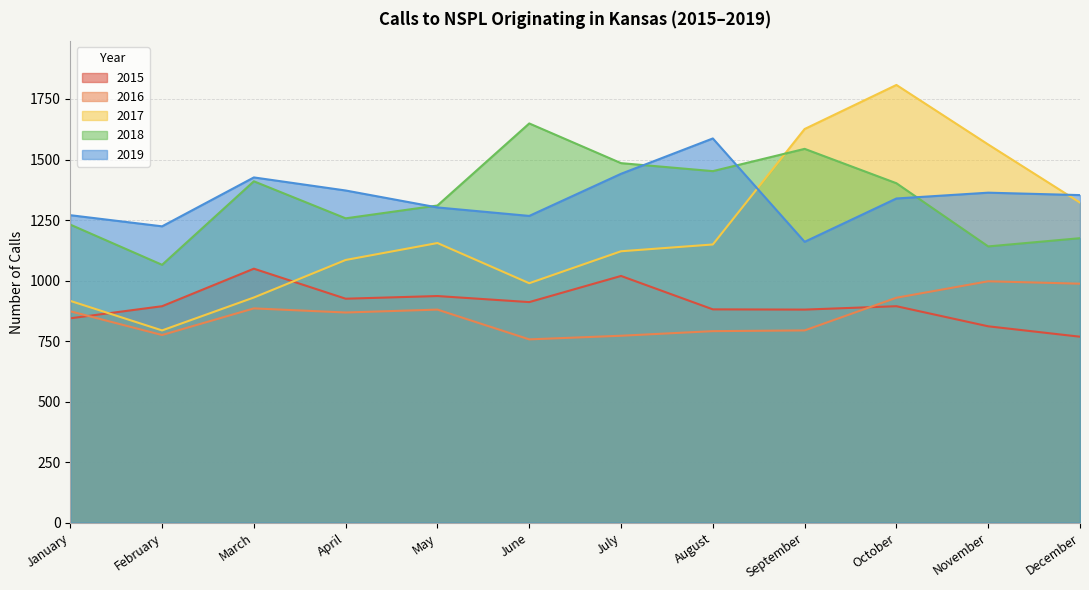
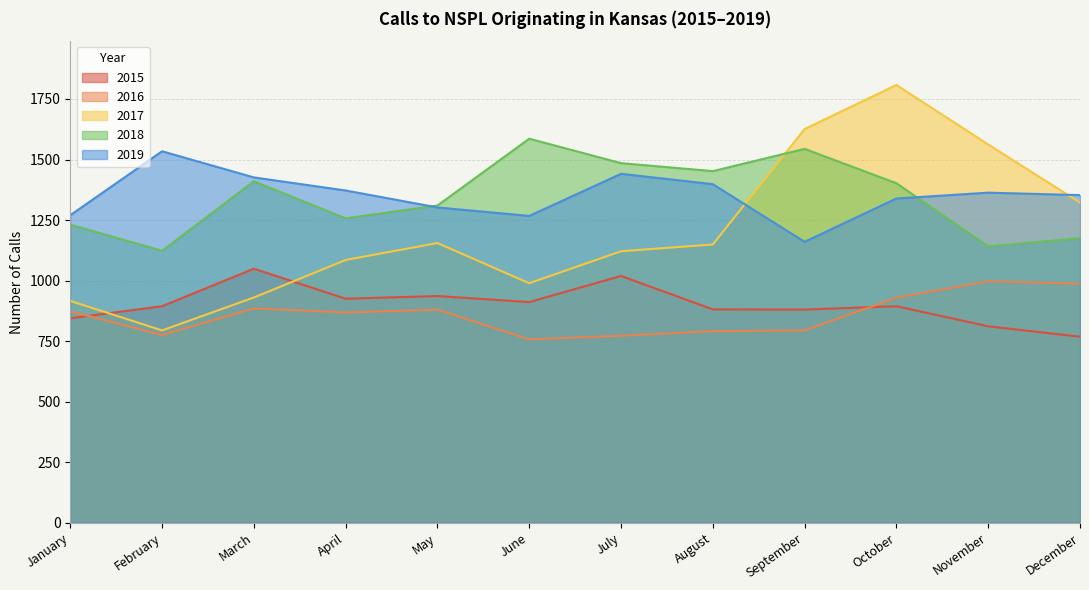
  {
    "2018": {
      "January": 1230,
-     "February": 1070,
+     "February": 1120,
      "March": 1410,
      "April": 1260,
-     "June": 1650,
+     "June": 1590,
      "July": 1490,
      "August": 1450,
      "September": 1540,
      "October": 1400,
      "November": 1140,
      "December": 1180
    },
    "2019": {
      "January": 1270,
-     "February": 1220,
+     "February": 1530,
      "March": 1430,
      "April": 1370,
      "June": 1270,
      "July": 1440,
-     "August": 1590,
+     "August": 1400,
      "September": 1160,
      "October": 1340,
      "November": 1360,
      "December": 1350
    }
  }
